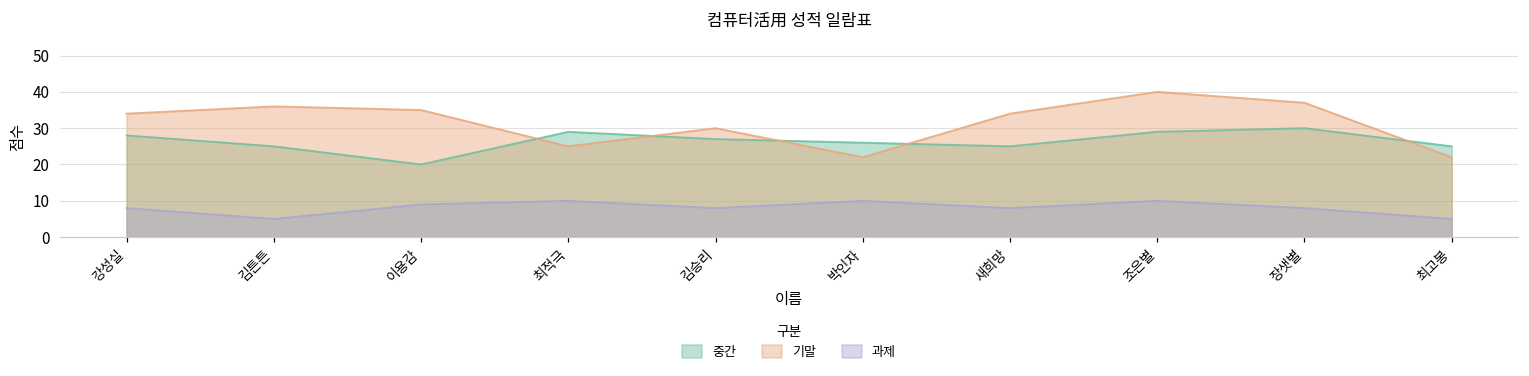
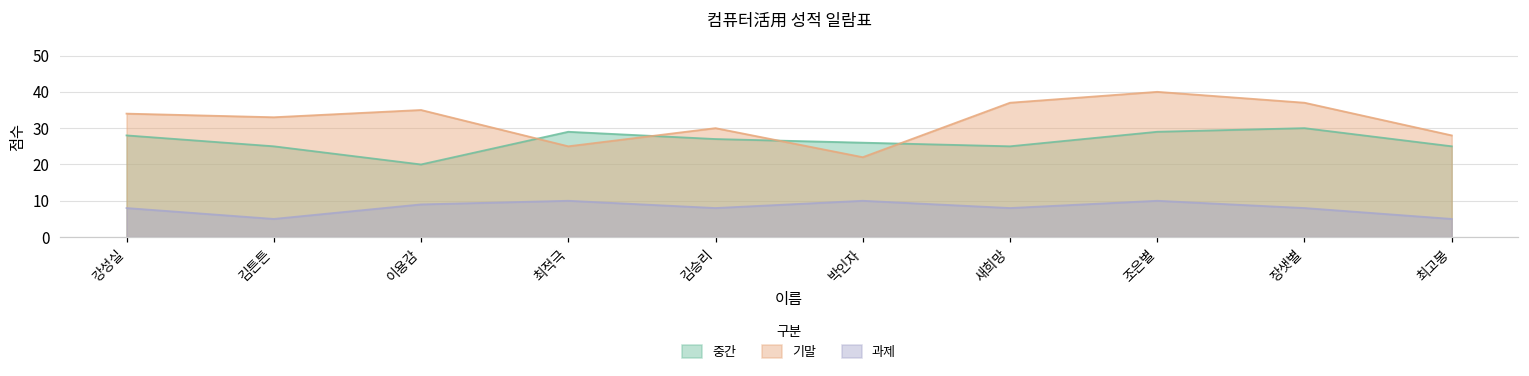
  {
    "기말": {
      "강성실": 34,
-     "김튼튼": 36,
+     "김튼튼": 33,
      "이용감": 35,
      "최적극": 25,
      "김승리": 30,
      "박인자": 22,
-     "새희망": 34,
+     "새희망": 37,
      "조은별": 40,
      "장샛별": 37,
-     "최고봉": 22
+     "최고봉": 28
    }
  }
